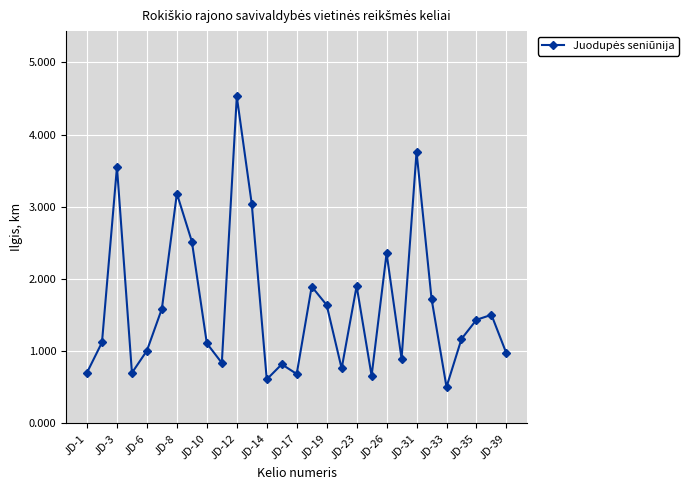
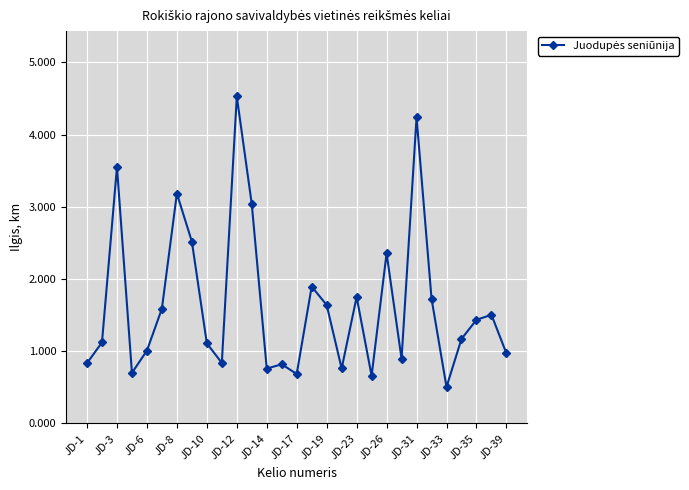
  {
-   "JD-1": 0.7,
+   "JD-1": 0.8,
    "JD-3": 3.6,
    "JD-6": 1.0,
    "JD-8": 3.2,
    "JD-10": 1.1,
    "JD-12": 4.5,
-   "JD-14": 0.6,
+   "JD-14": 0.8,
    "JD-17": 0.7,
    "JD-19": 1.6,
-   "JD-23": 1.9,
+   "JD-23": 1.8,
    "JD-26": 2.4,
-   "JD-31": 3.8,
+   "JD-31": 4.2,
    "JD-33": 0.5,
    "JD-35": 1.4,
    "JD-39": 1.0
  }
